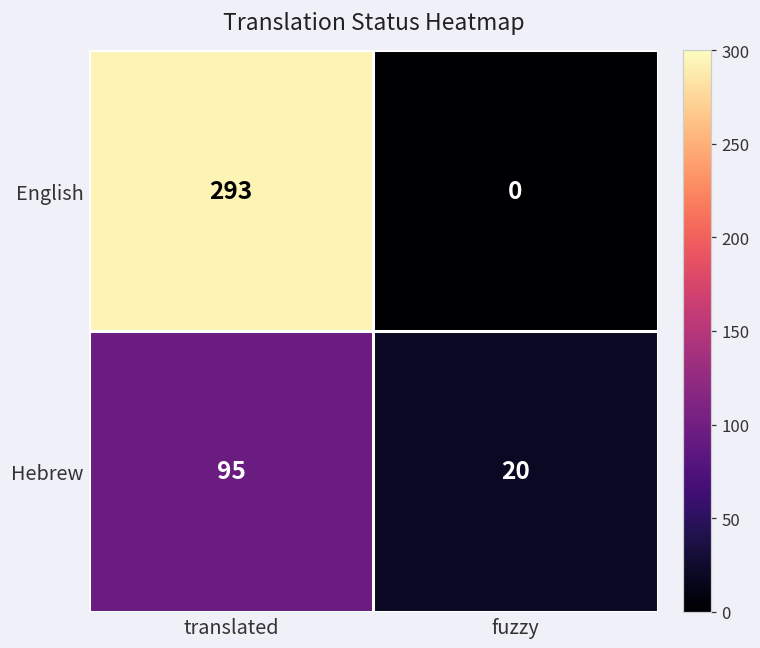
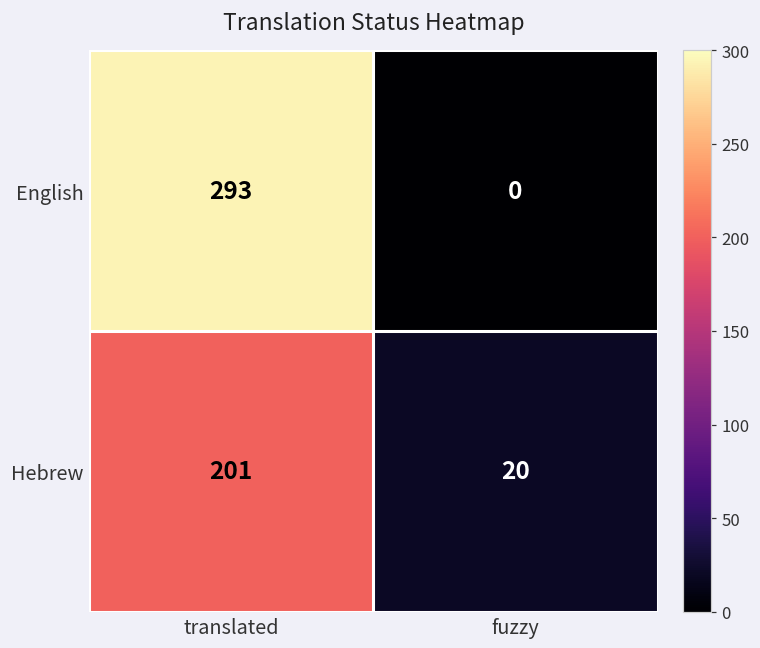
  {
    "English": {
      "translated": 293,
      "fuzzy": 0
    },
    "Hebrew": {
-     "translated": 95,
+     "translated": 201,
      "fuzzy": 20
    }
  }
